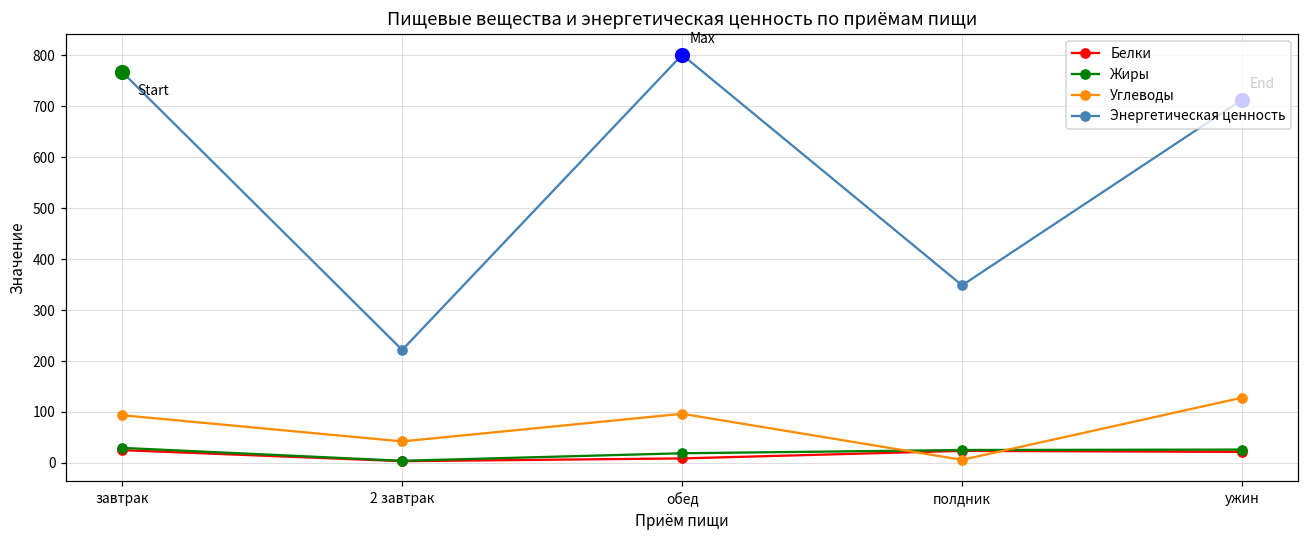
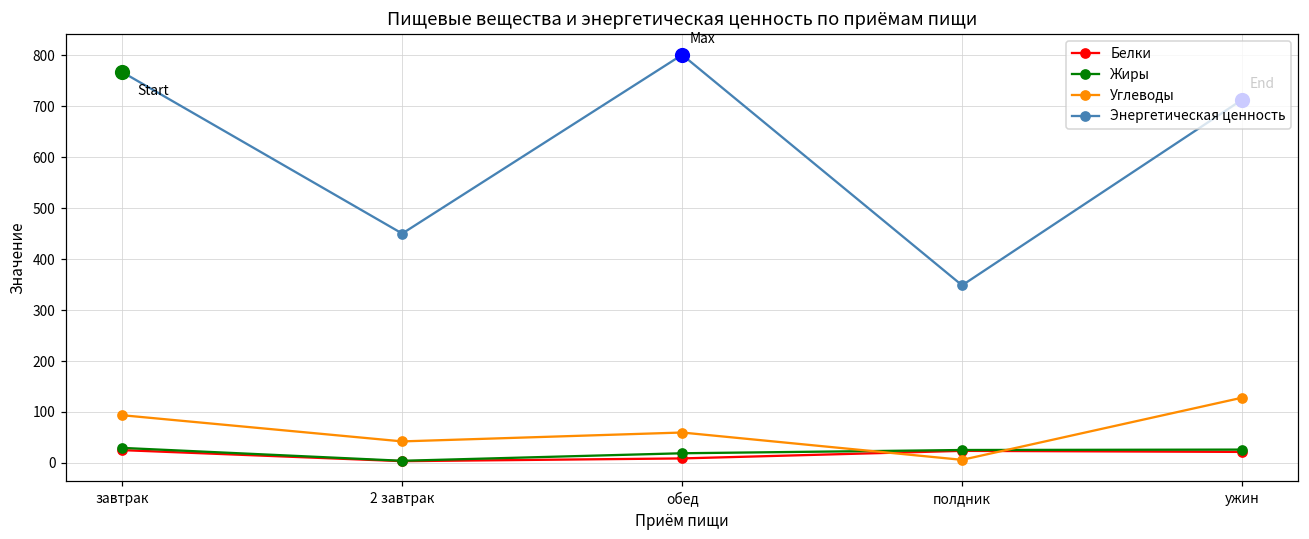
  {
    "Белки": {
      "обед": 10
    },
    "Углеводы": {
      "завтрак": 90,
      "2 завтрак": 40,
-     "обед": 100,
+     "обед": 60,
      "полдник": 10,
      "ужин": 130
    },
    "Энергетическая ценность": {
-     "2 завтрак": 220,
+     "2 завтрак": 450,
      "полдник": 350
    }
  }
